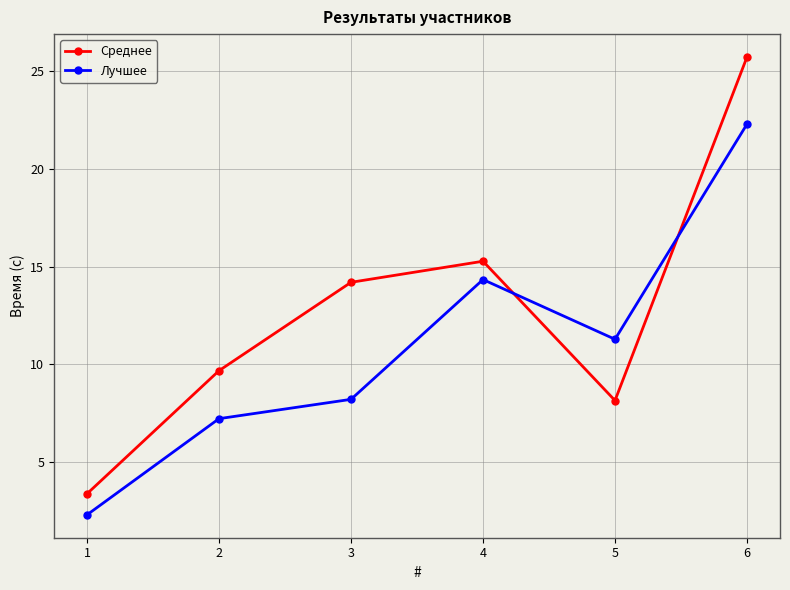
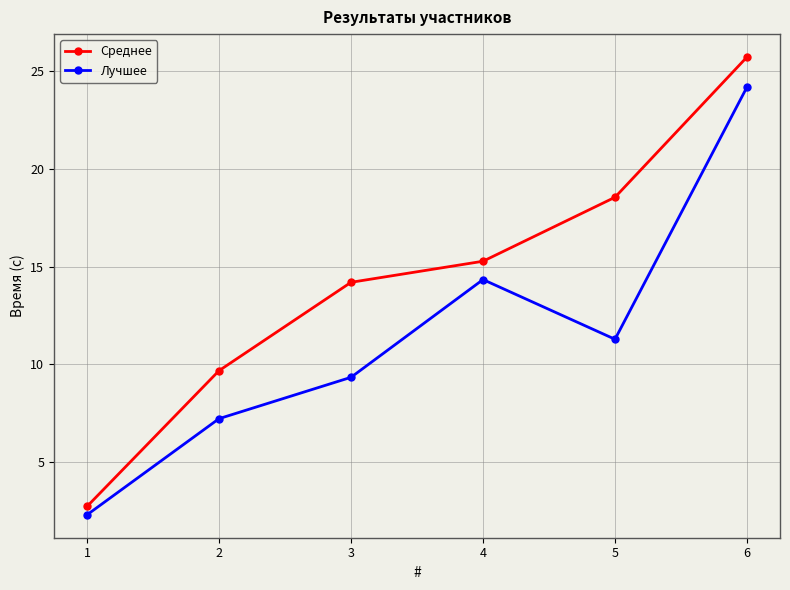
  {
    "Среднее": {
-     "1": 3.4,
+     "1": 2.7,
      "2": 9.7,
      "3": 14.2,
      "4": 15.3,
-     "5": 8.1,
+     "5": 18.6,
      "6": 25.7
    },
    "Лучшее": {
      "1": 2.3,
      "2": 7.2,
-     "3": 8.2,
+     "3": 9.3,
      "4": 14.3,
      "5": 11.3,
-     "6": 22.3
+     "6": 24.2
    }
  }
